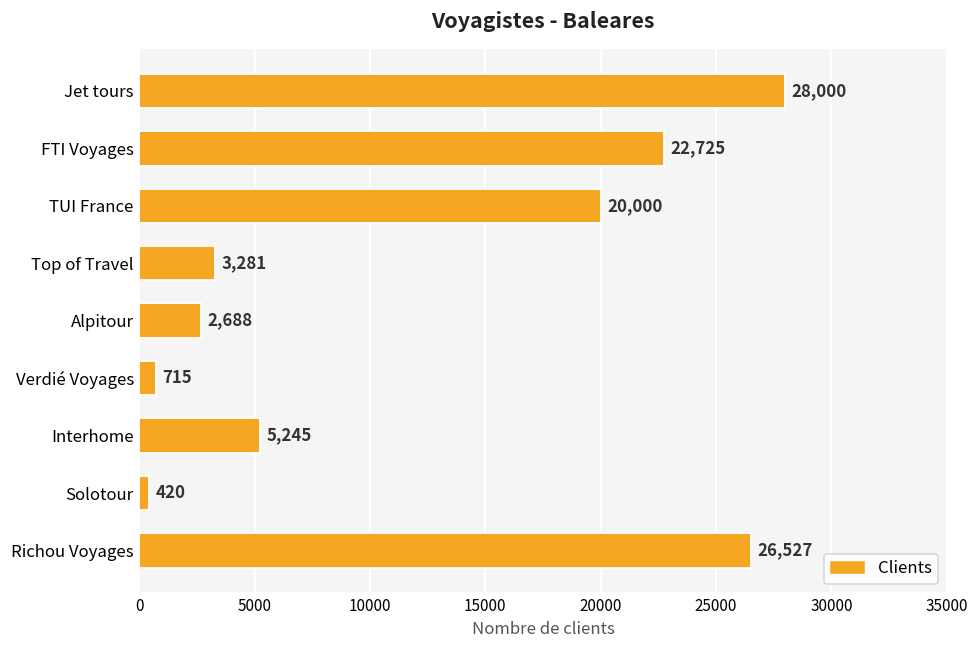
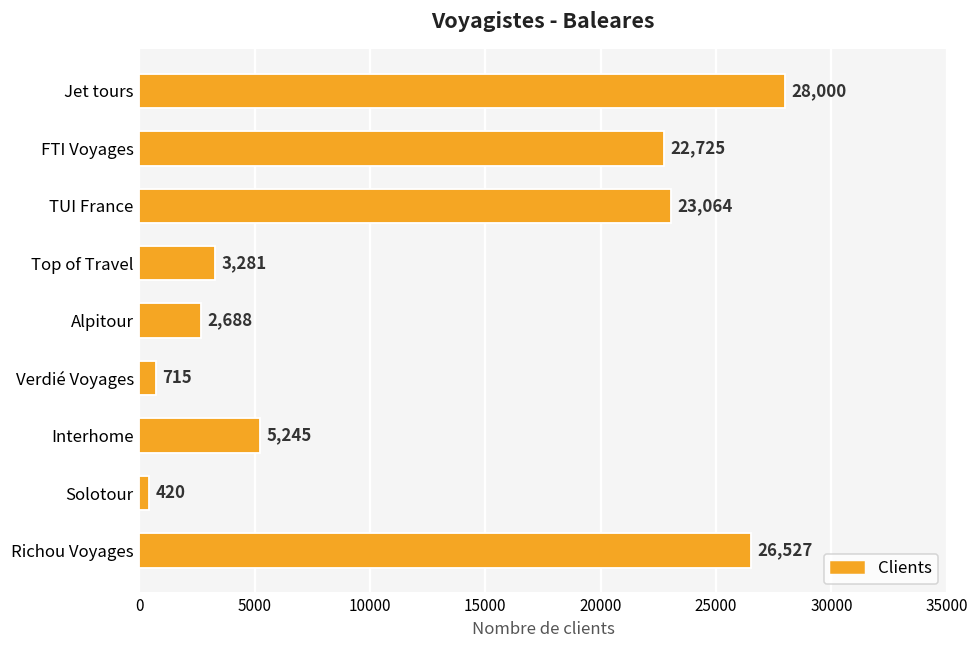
  {
    "Jet tours": "28,000",
    "FTI Voyages": "22,725",
-   "TUI France": "20,000",
+   "TUI France": "23,064",
    "Top of Travel": "3,281",
    "Alpitour": "2,688",
    "Verdié Voyages": "715",
    "Interhome": "5,245",
    "Solotour": "420",
    "Richou Voyages": "26,527"
  }
